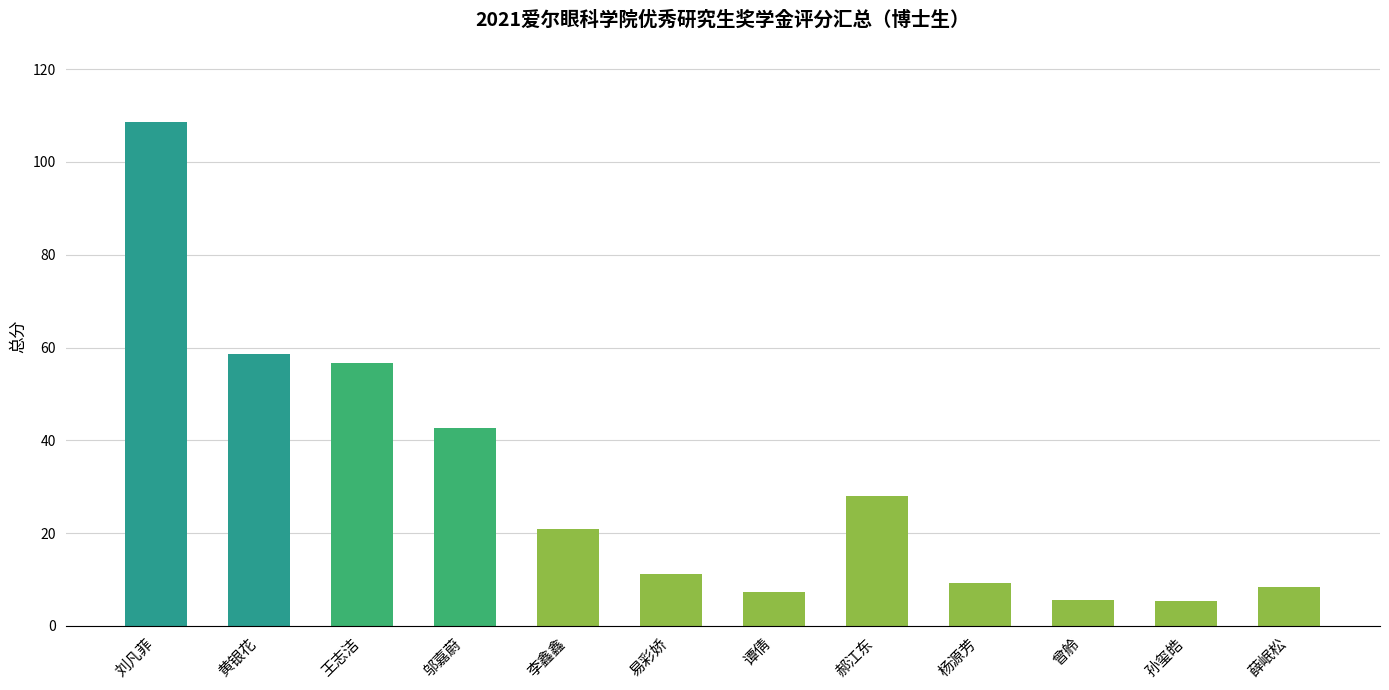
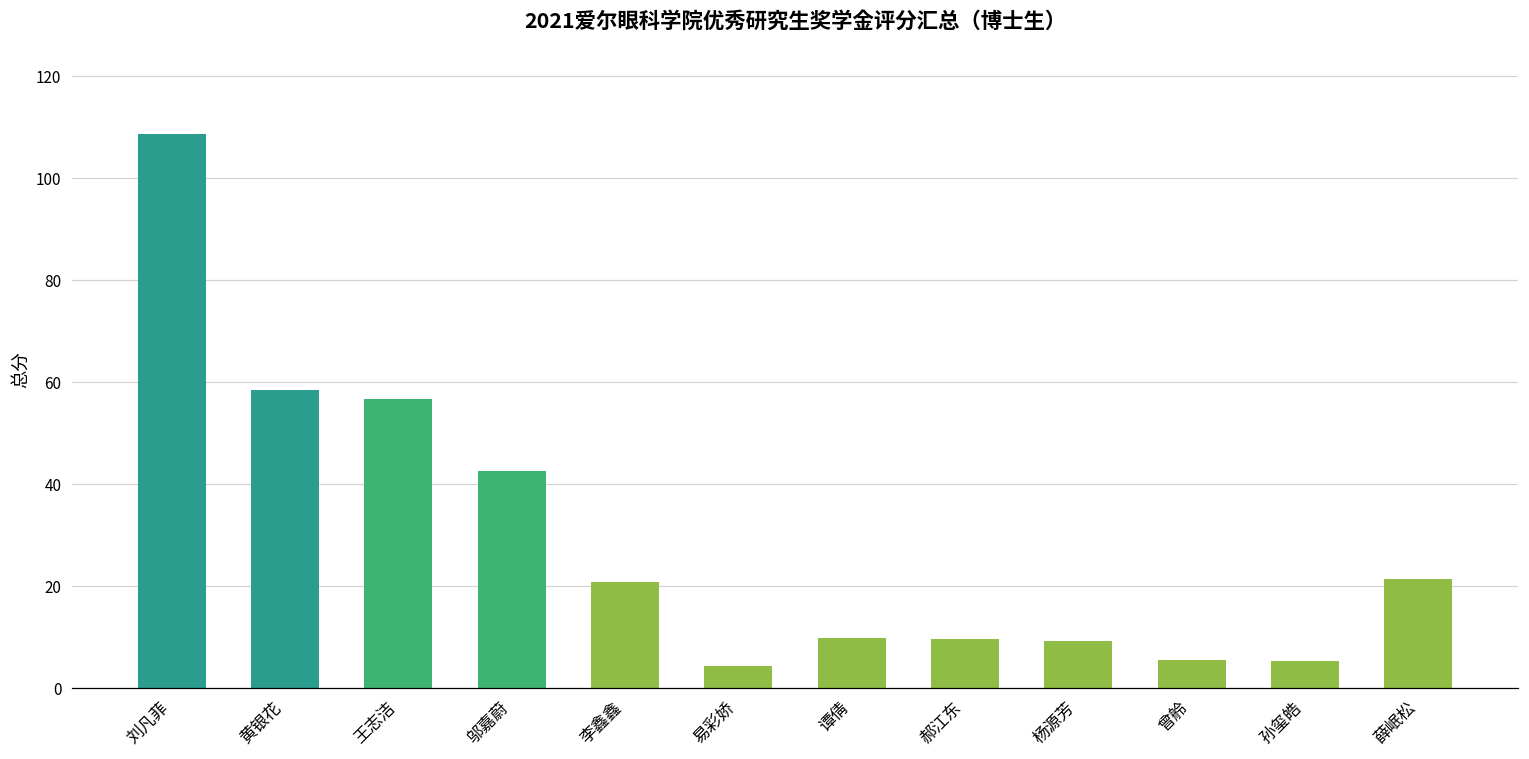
  {
    "刘凡菲": 109,
    "黄银花": 59,
    "王志洁": 57,
    "邬嘉蔚": 43,
    "李鑫鑫": 21,
-   "易彩娇": 11,
-   "谭倩": 7,
-   "郝江东": 28,
+   "易彩娇": 4,
+   "谭倩": 10,
+   "郝江东": 10,
    "杨源芳": 9,
    "曾舲": 6,
    "孙玺皓": 5,
-   "薛岷松": 8
+   "薛岷松": 21
  }
